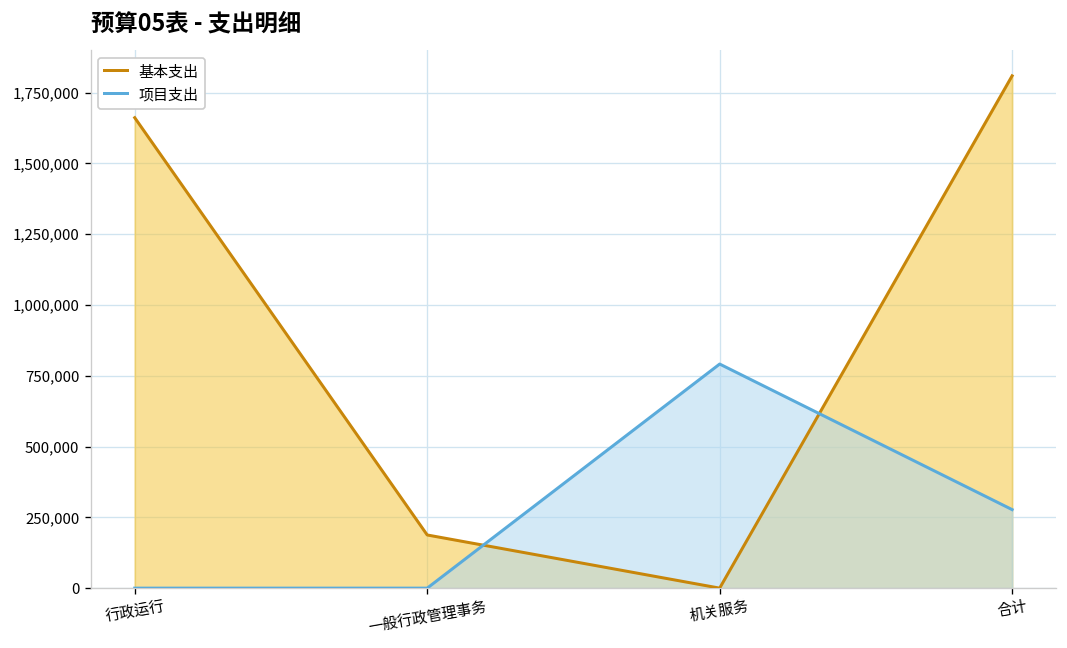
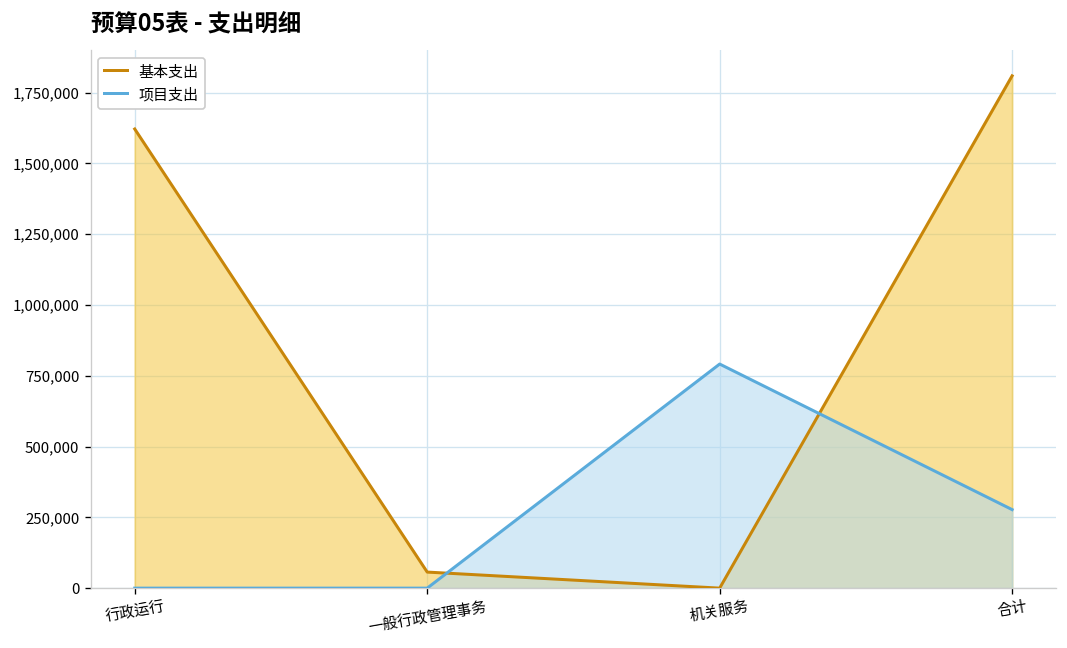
  {
    "基本支出": {
-     "行政运行": "1,660,000",
-     "一般行政管理事务": "190,000",
+     "行政运行": "1,620,000",
+     "一般行政管理事务": "60,000",
      "机关服务": "0",
      "合计": "1,810,000"
    },
    "项目支出": {
      "行政运行": "0",
      "一般行政管理事务": "0",
      "机关服务": "790,000",
      "合计": "280,000"
    }
  }
